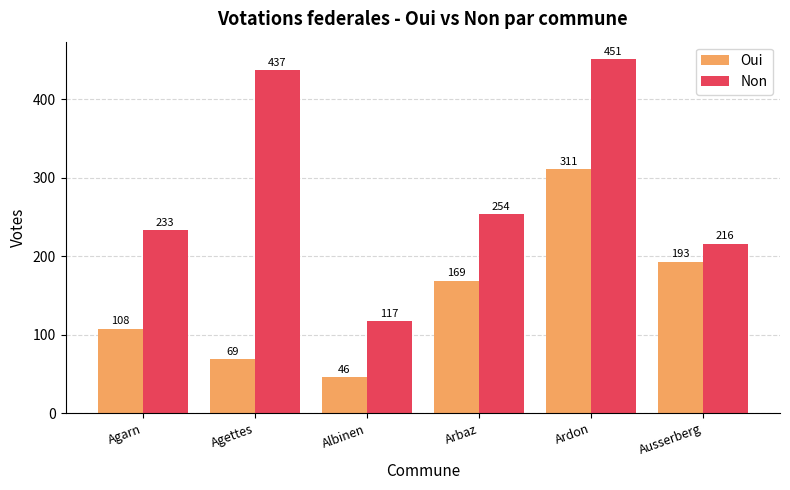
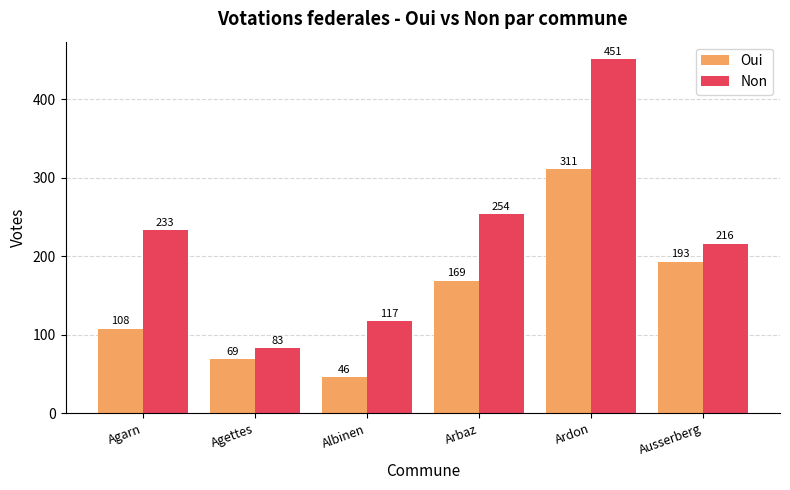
  {
    "Oui": {
      "Agarn": 108,
      "Agettes": 69,
      "Albinen": 46,
      "Arbaz": 169,
      "Ardon": 311,
      "Ausserberg": 193
    },
    "Non": {
      "Agarn": 233,
-     "Agettes": 437,
+     "Agettes": 83,
      "Albinen": 117,
      "Arbaz": 254,
      "Ardon": 451,
      "Ausserberg": 216
    }
  }
